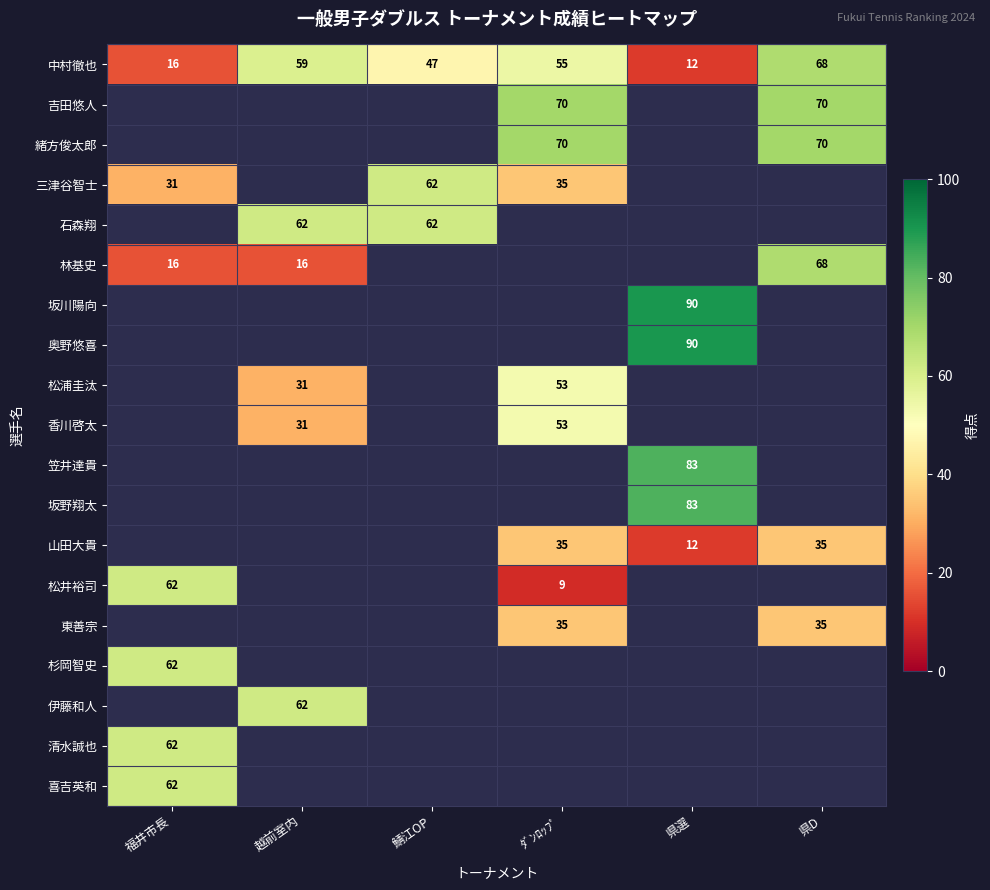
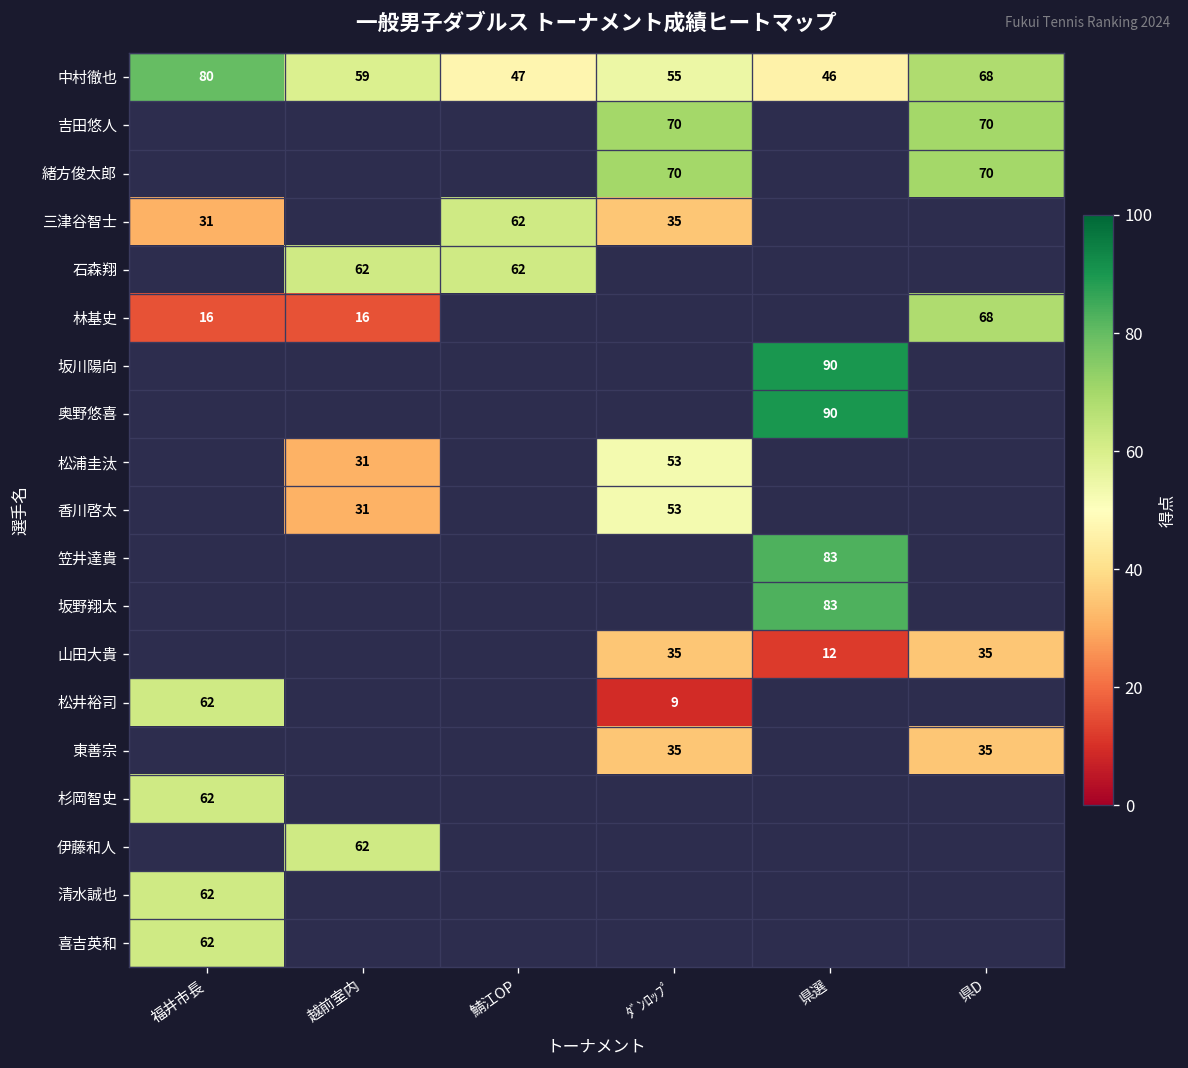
  {
    "中村徹也": {
-     "福井市長": 16,
+     "福井市長": 80,
      "越前室内": 59,
      "鯖江OP": 47,
      "ﾀﾞﾝﾛｯﾌﾟ": 55,
-     "県選": 12,
+     "県選": 46,
      "県D": 68
    },
    "吉田悠人": {
      "ﾀﾞﾝﾛｯﾌﾟ": 70,
      "県D": 70
    },
    "緒方俊太郎": {
      "ﾀﾞﾝﾛｯﾌﾟ": 70,
      "県D": 70
    },
    "三津谷智士": {
      "福井市長": 31,
      "鯖江OP": 62,
      "ﾀﾞﾝﾛｯﾌﾟ": 35
    },
    "石森翔": {
      "越前室内": 62,
      "鯖江OP": 62
    },
    "林基史": {
      "福井市長": 16,
      "越前室内": 16,
      "県D": 68
    },
    "坂川陽向": {
      "県選": 90
    },
    "奥野悠喜": {
      "県選": 90
    },
    "松浦圭汰": {
      "越前室内": 31,
      "ﾀﾞﾝﾛｯﾌﾟ": 53
    },
    "香川啓太": {
      "越前室内": 31,
      "ﾀﾞﾝﾛｯﾌﾟ": 53
    },
    "笠井達貴": {
      "県選": 83
    },
    "坂野翔太": {
      "県選": 83
    },
    "山田大貴": {
      "ﾀﾞﾝﾛｯﾌﾟ": 35,
      "県選": 12,
      "県D": 35
    },
    "松井裕司": {
      "福井市長": 62,
      "ﾀﾞﾝﾛｯﾌﾟ": 9
    },
    "東善宗": {
      "ﾀﾞﾝﾛｯﾌﾟ": 35,
      "県D": 35
    },
    "杉岡智史": {
      "福井市長": 62
    },
    "伊藤和人": {
      "越前室内": 62
    },
    "清水誠也": {
      "福井市長": 62
    },
    "喜吉英和": {
      "福井市長": 62
    }
  }
